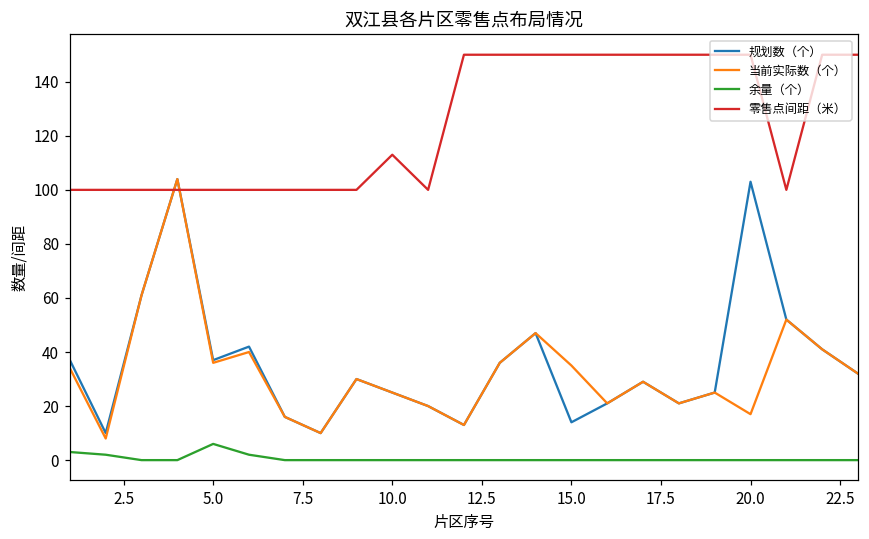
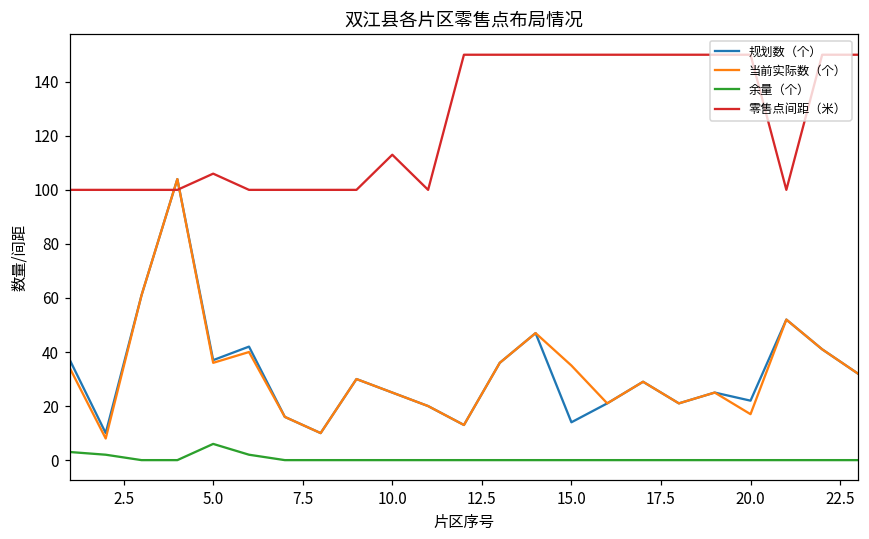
  {
    "规划数（个）": {
      "15.0": 14,
-     "20.0": 103
+     "20.0": 22
    },
    "当前实际数（个）": {
      "15.0": 35,
      "20.0": 17
    },
    "余量（个）": {
      "5.0": 6,
      "10.0": 0,
      "15.0": 0,
      "20.0": 0
    },
    "零售点间距（米）": {
-     "5.0": 100,
+     "5.0": 106,
      "10.0": 113,
      "15.0": 150
    }
  }
